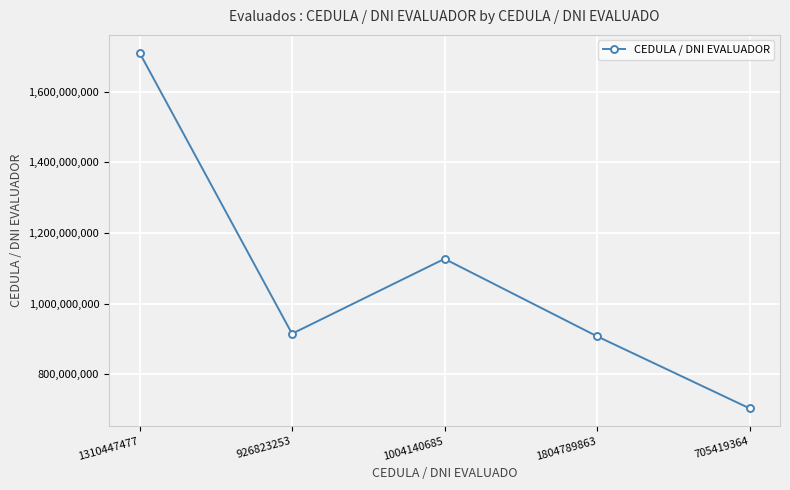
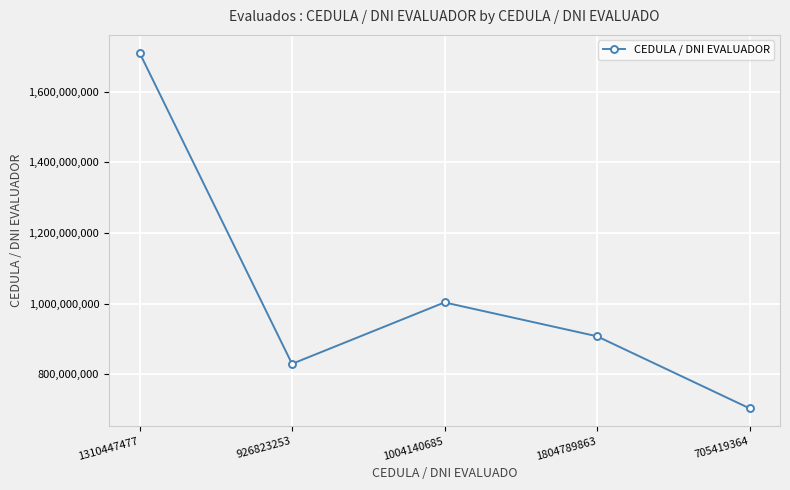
  {
    "1310447477": "1,710,000,000",
-   "926823253": "910,000,000",
-   "1004140685": "1,130,000,000",
+   "926823253": "830,000,000",
+   "1004140685": "1,000,000,000",
    "1804789863": "910,000,000",
    "705419364": "700,000,000"
  }
